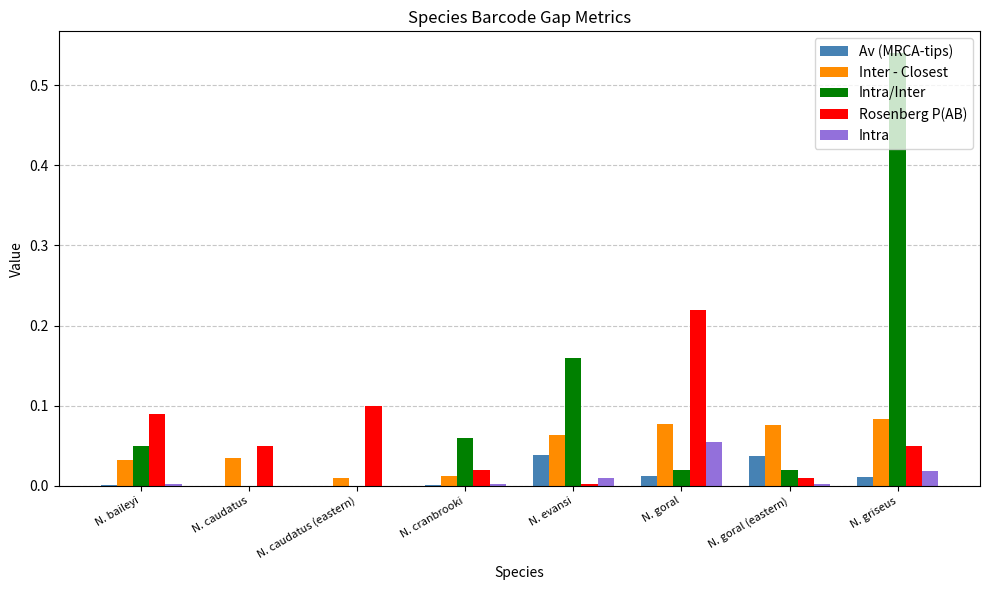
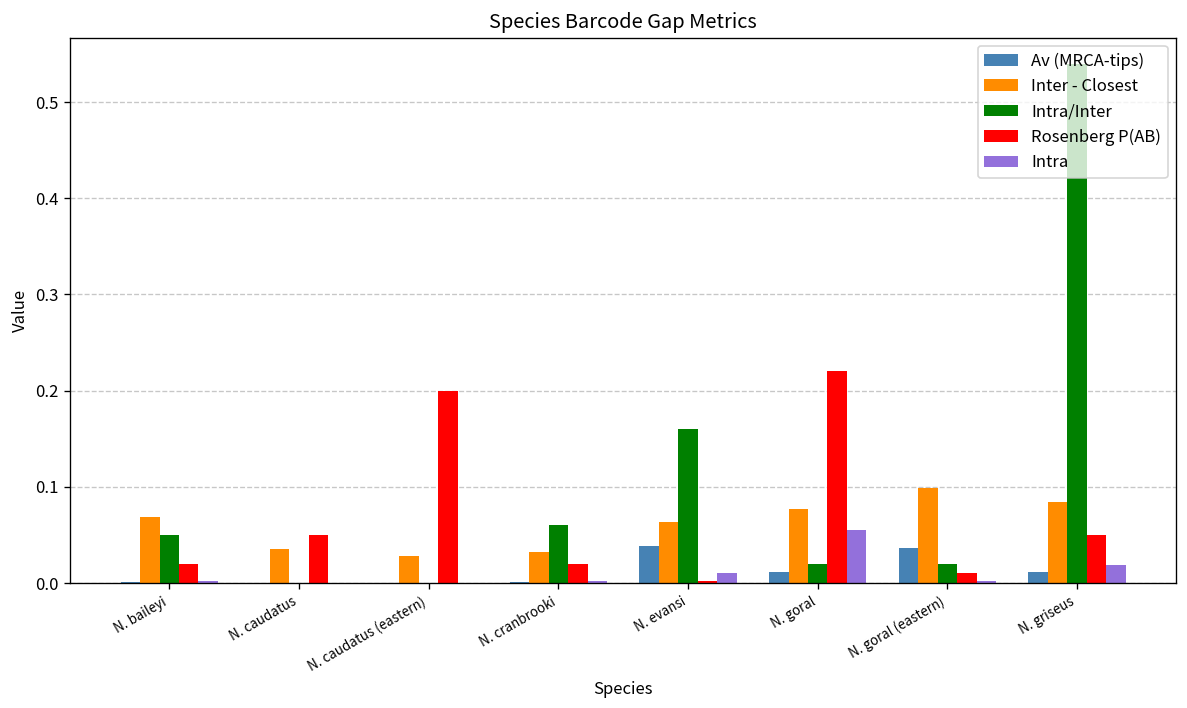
  {
    "Av (MRCA-tips)": {
      "N. caudatus": 0.00,
      "N. caudatus (eastern)": 0.00,
      "N. evansi": 0.04,
      "N. goral": 0.01,
      "N. goral (eastern)": 0.04,
      "N. griseus": 0.01
    },
    "Inter - Closest": {
-     "N. baileyi": 0.03,
+     "N. baileyi": 0.07,
      "N. caudatus": 0.04,
-     "N. caudatus (eastern)": 0.01,
-     "N. cranbrooki": 0.01,
+     "N. caudatus (eastern)": 0.03,
+     "N. cranbrooki": 0.03,
      "N. evansi": 0.06,
      "N. goral": 0.08,
-     "N. goral (eastern)": 0.08,
+     "N. goral (eastern)": 0.10,
      "N. griseus": 0.08
    },
    "Intra/Inter": {
      "N. baileyi": 0.05,
      "N. caudatus": 0.00,
      "N. caudatus (eastern)": 0.00,
      "N. cranbrooki": 0.06,
      "N. evansi": 0.16,
      "N. goral": 0.02,
      "N. goral (eastern)": 0.02
    },
    "Rosenberg P(AB)": {
-     "N. baileyi": 0.09,
+     "N. baileyi": 0.02,
      "N. caudatus": 0.05,
-     "N. caudatus (eastern)": 0.1,
+     "N. caudatus (eastern)": 0.2,
      "N. cranbrooki": 0.02,
      "N. goral": 0.22,
      "N. goral (eastern)": 0.01,
      "N. griseus": 0.05
    },
    "Intra": {
      "N. caudatus": 0.00,
      "N. caudatus (eastern)": 0.00,
      "N. evansi": 0.01,
      "N. goral": 0.06,
      "N. griseus": 0.02
    }
  }
